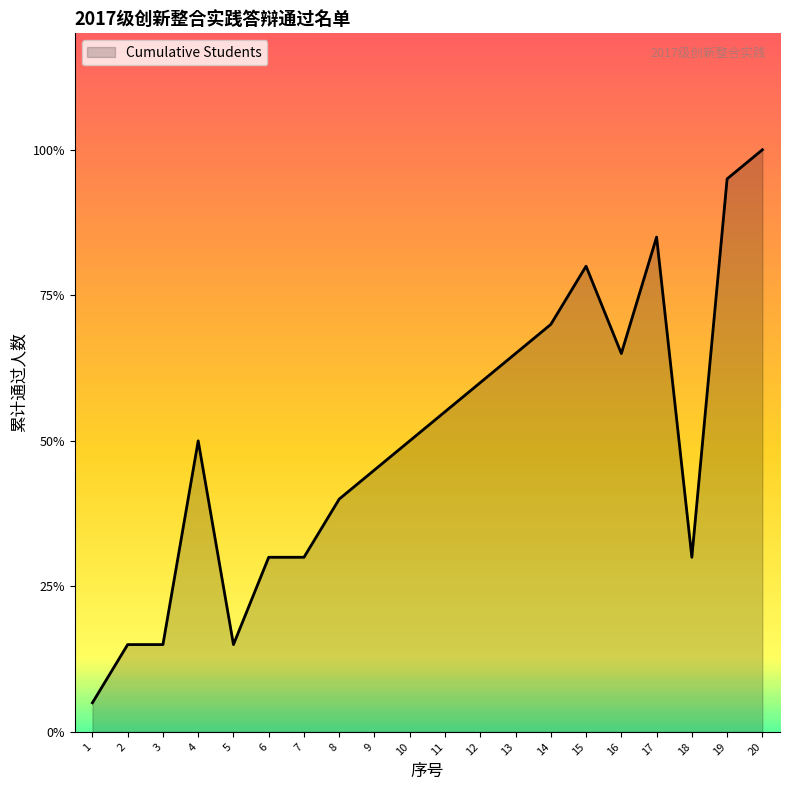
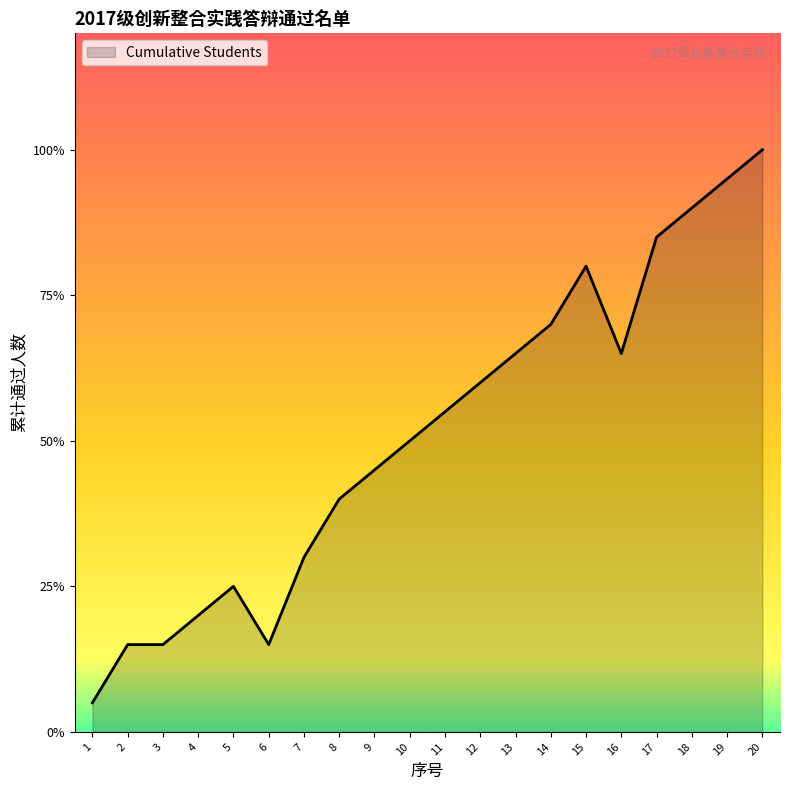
  {
    "1": "5%",
    "2": "15%",
    "3": "15%",
-   "4": "50%",
-   "5": "15%",
-   "6": "30%",
+   "4": "20%",
+   "5": "25%",
+   "6": "15%",
    "7": "30%",
    "8": "40%",
    "9": "45%",
    "10": "50%",
    "11": "55%",
    "12": "60%",
    "13": "65%",
    "14": "70%",
    "15": "80%",
    "16": "65%",
    "17": "85%",
-   "18": "30%",
+   "18": "90%",
    "19": "95%",
    "20": "100%"
  }
